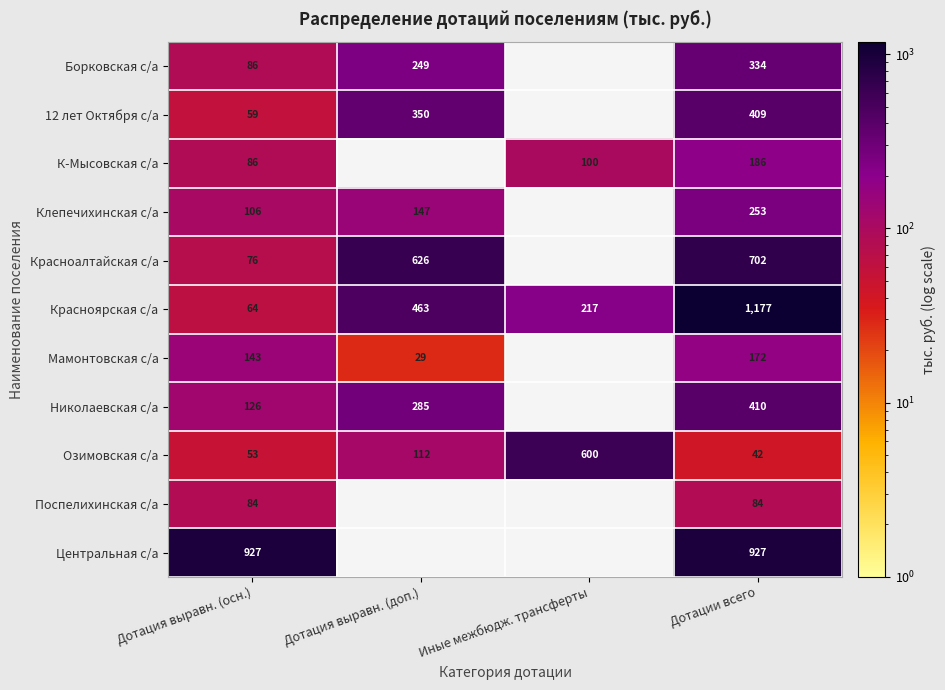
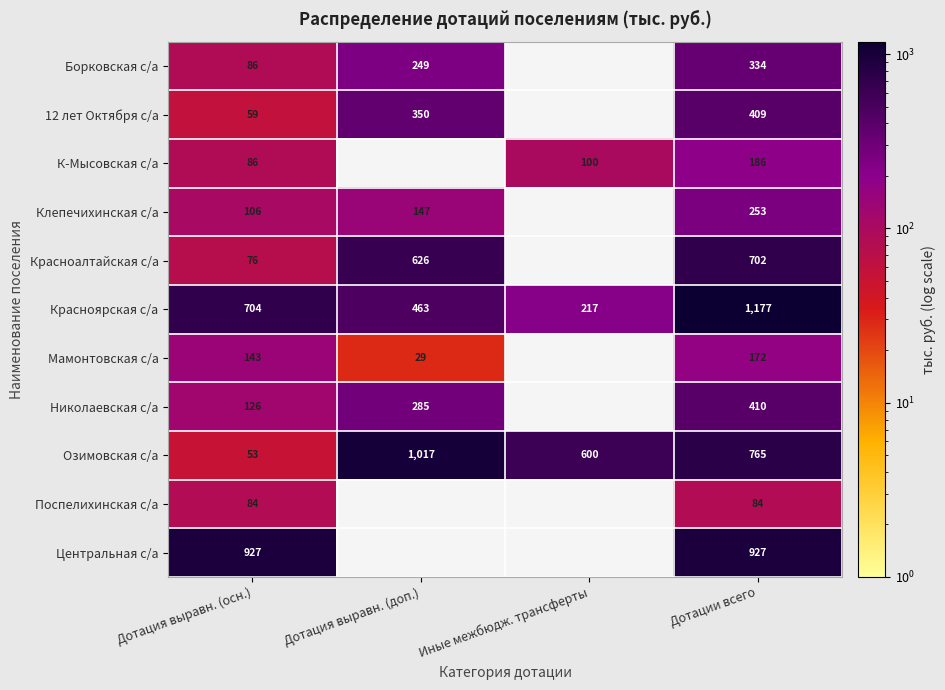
  {
    "Борковская с/а": {
      "Дотация выравн. (осн.)": "86",
      "Дотация выравн. (доп.)": "249",
      "Дотации всего": "334"
    },
    "12 лет Октября с/а": {
      "Дотация выравн. (осн.)": "59",
      "Дотация выравн. (доп.)": "350",
      "Дотации всего": "409"
    },
    "К-Мысовская с/а": {
      "Дотация выравн. (осн.)": "86",
      "Иные межбюдж. трансферты": "100",
      "Дотации всего": "186"
    },
    "Клепечихинская с/а": {
      "Дотация выравн. (осн.)": "106",
      "Дотация выравн. (доп.)": "147",
      "Дотации всего": "253"
    },
    "Красноалтайская с/а": {
      "Дотация выравн. (осн.)": "76",
      "Дотация выравн. (доп.)": "626",
      "Дотации всего": "702"
    },
    "Красноярская с/а": {
-     "Дотация выравн. (осн.)": "64",
+     "Дотация выравн. (осн.)": "704",
      "Дотация выравн. (доп.)": "463",
      "Иные межбюдж. трансферты": "217",
      "Дотации всего": "1,177"
    },
    "Мамонтовская с/а": {
      "Дотация выравн. (осн.)": "143",
      "Дотация выравн. (доп.)": "29",
      "Дотации всего": "172"
    },
    "Николаевская с/а": {
      "Дотация выравн. (осн.)": "126",
      "Дотация выравн. (доп.)": "285",
      "Дотации всего": "410"
    },
    "Озимовская с/а": {
      "Дотация выравн. (осн.)": "53",
-     "Дотация выравн. (доп.)": "112",
+     "Дотация выравн. (доп.)": "1,017",
      "Иные межбюдж. трансферты": "600",
-     "Дотации всего": "42"
+     "Дотации всего": "765"
    },
    "Поспелихинская с/а": {
      "Дотация выравн. (осн.)": "84",
      "Дотации всего": "84"
    },
    "Центральная с/а": {
      "Дотация выравн. (осн.)": "927",
      "Дотации всего": "927"
    }
  }
